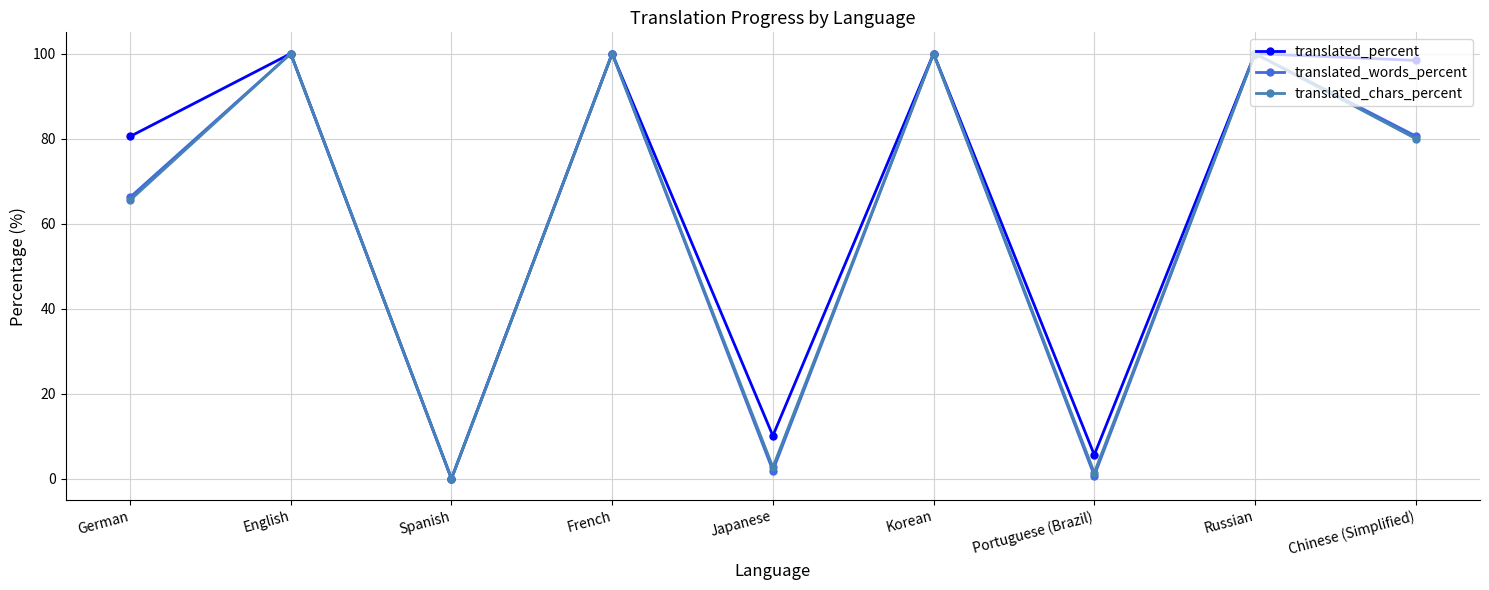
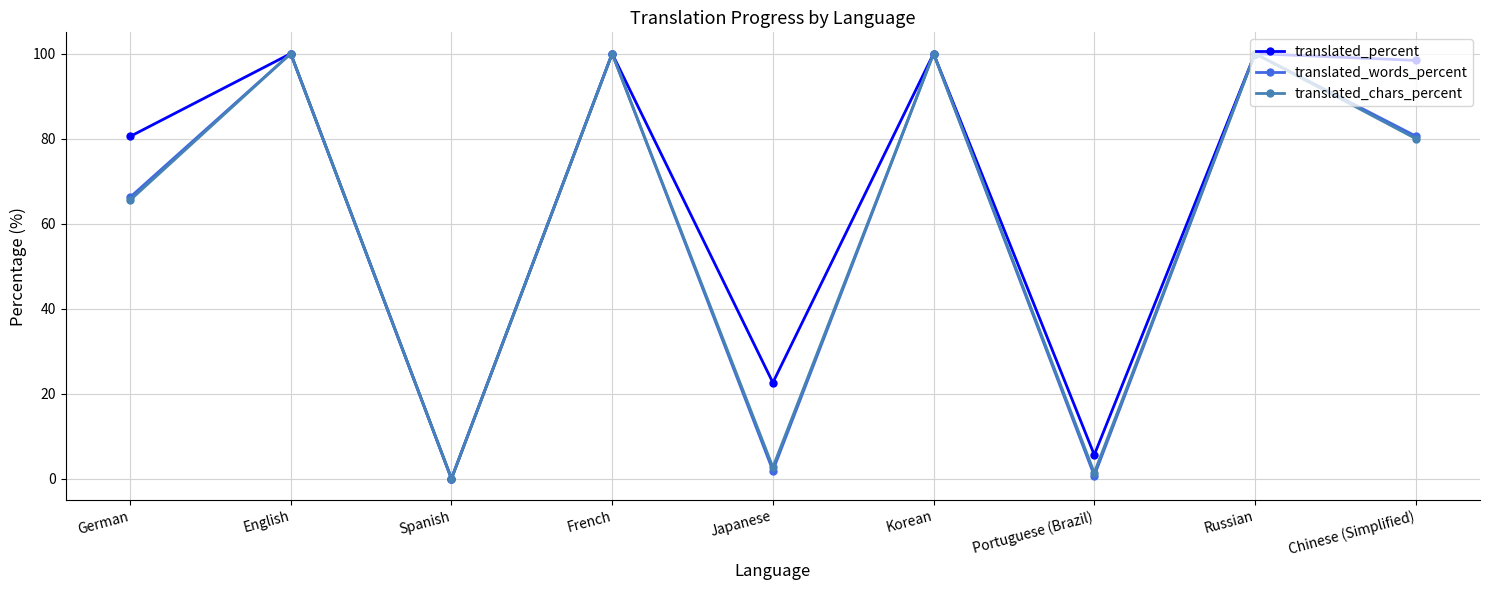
  {
    "translated_percent": {
      "German": 81,
-     "Japanese": 10,
+     "Japanese": 23,
      "Portuguese (Brazil)": 6
    }
  }
